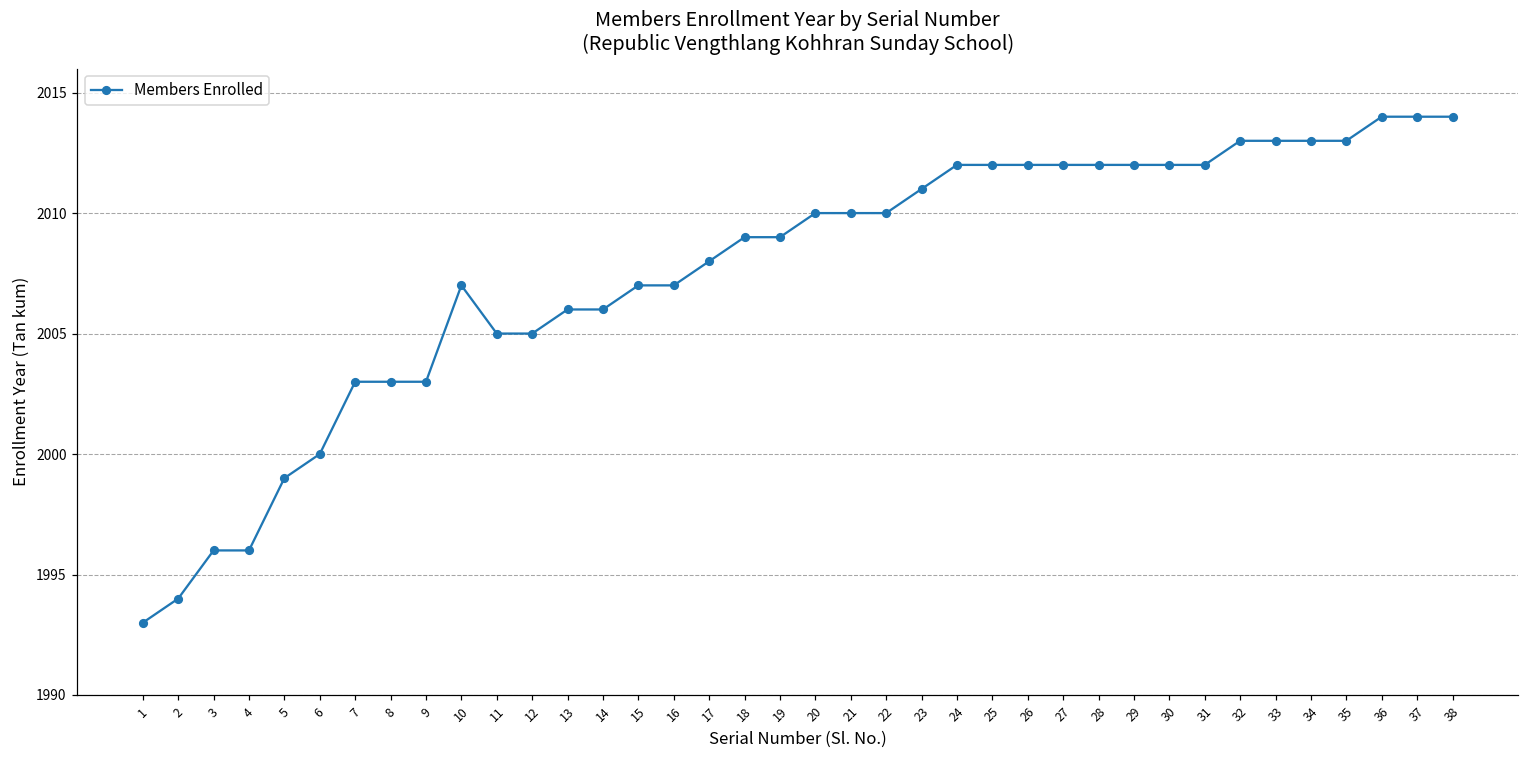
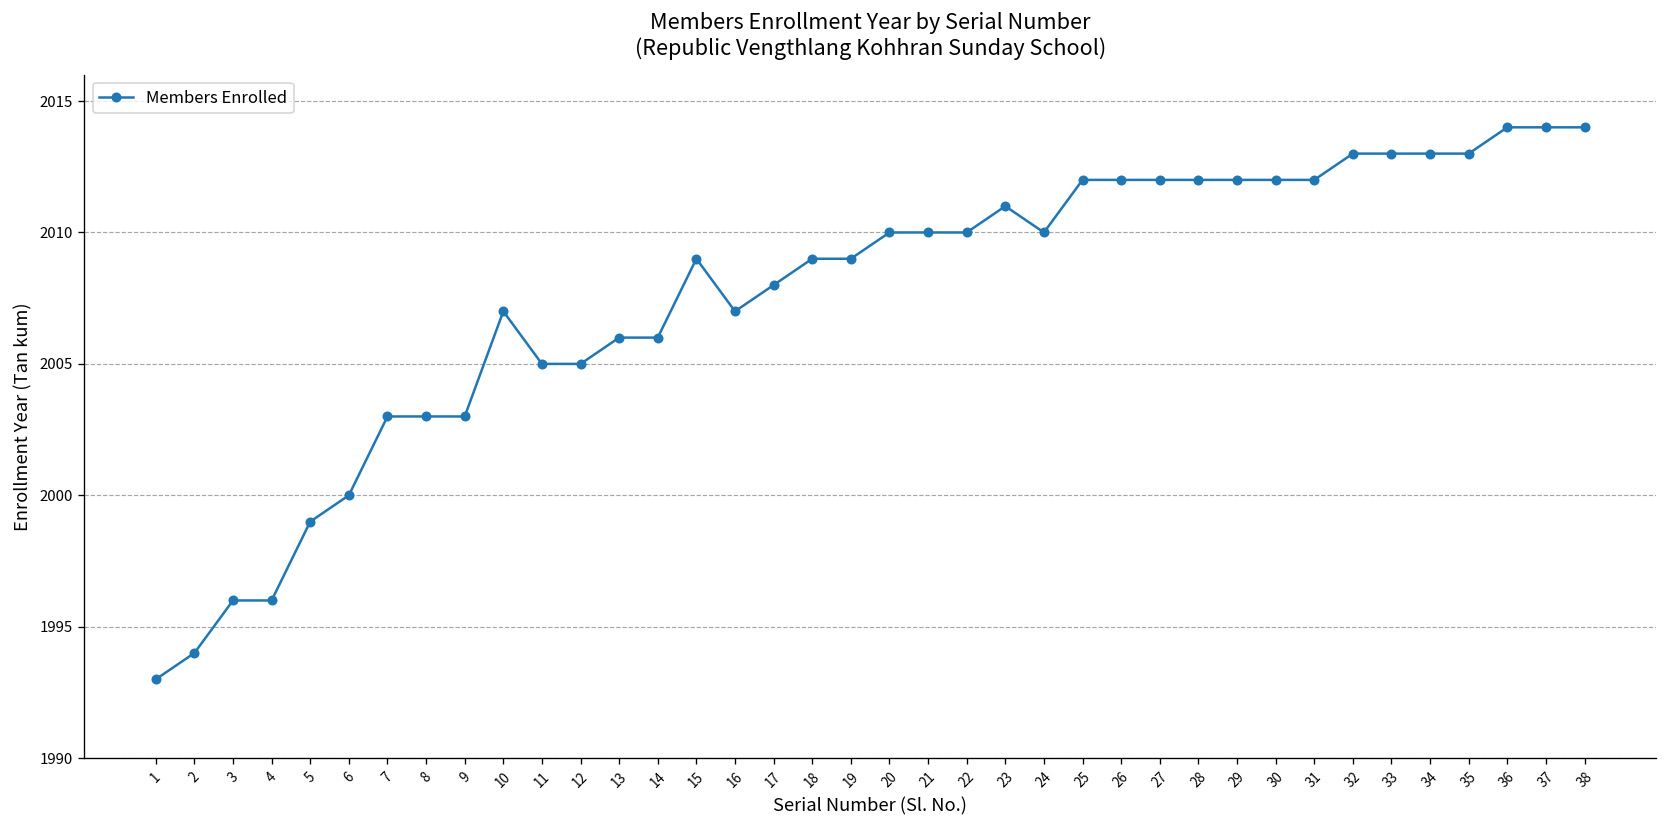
  {
    "1": 1993,
    "2": 1994,
    "3": 1996,
    "4": 1996,
    "5": 1999,
    "6": 2000,
    "7": 2003,
    "8": 2003,
    "9": 2003,
    "10": 2007,
    "11": 2005,
    "12": 2005,
    "13": 2006,
    "14": 2006,
-   "15": 2007,
+   "15": 2009,
    "16": 2007,
    "17": 2008,
    "18": 2009,
    "19": 2009,
    "20": 2010,
    "21": 2010,
    "22": 2010,
    "23": 2011,
-   "24": 2012,
+   "24": 2010,
    "25": 2012,
    "26": 2012,
    "27": 2012,
    "28": 2012,
    "29": 2012,
    "30": 2012,
    "31": 2012,
    "32": 2013,
    "33": 2013,
    "34": 2013,
    "35": 2013,
    "36": 2014,
    "37": 2014,
    "38": 2014
  }
